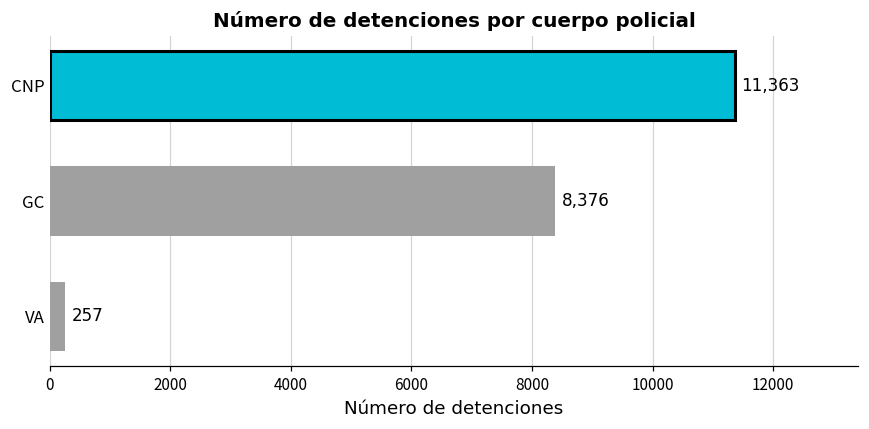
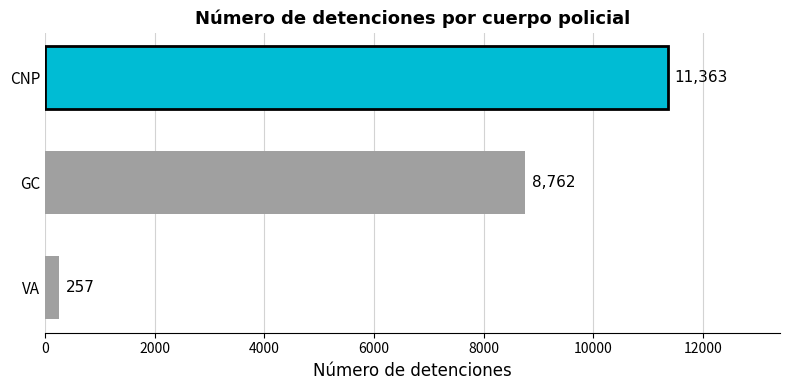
  {
    "CNP": "11,363",
-   "GC": "8,376",
+   "GC": "8,762",
    "VA": "257"
  }
